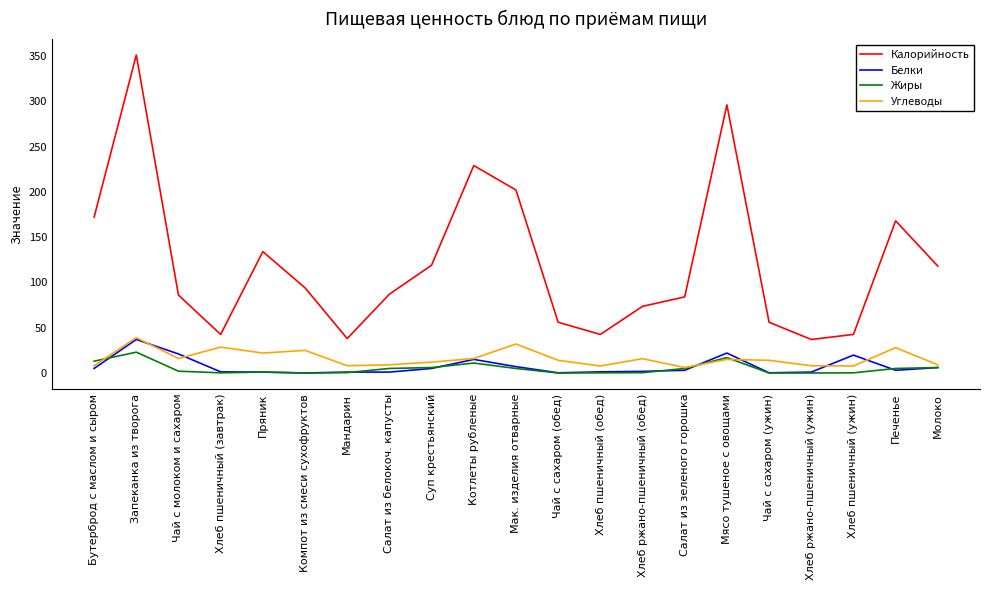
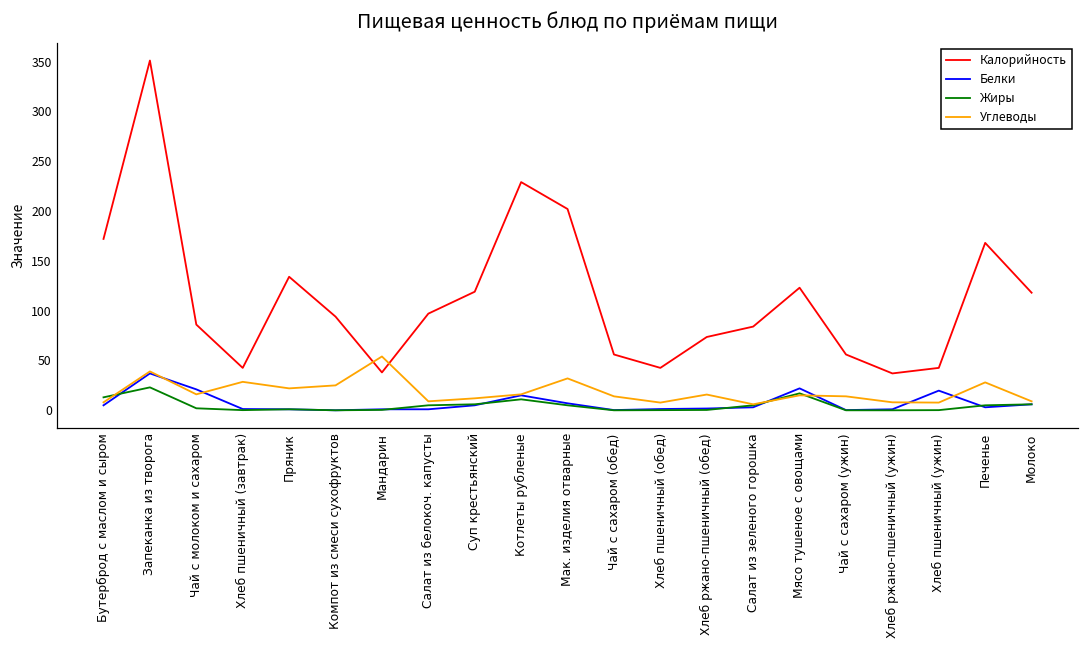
  {
    "Калорийность": {
      "Бутерброд с маслом и сыром": 170,
      "Запеканка из творога": 350,
      "Чай с молоком и сахаром": 90,
      "Хлеб пшеничный (завтрак)": 40,
      "Пряник": 130,
      "Компот из смеси сухофруктов": 90,
      "Мандарин": 40,
-     "Салат из белокоч. капусты": 90,
+     "Салат из белокоч. капусты": 100,
      "Суп крестьянский": 120,
      "Котлеты рубленые": 230,
      "Мак. изделия отварные": 200,
      "Чай с сахаром (обед)": 60,
      "Хлеб пшеничный (обед)": 40,
      "Хлеб ржано-пшеничный (обед)": 70,
      "Салат из зеленого горошка": 80,
-     "Мясо тушеное с овощами": 300,
+     "Мясо тушеное с овощами": 120,
      "Чай с сахаром (ужин)": 60,
      "Хлеб ржано-пшеничный (ужин)": 40,
      "Хлеб пшеничный (ужин)": 40,
      "Печенье": 170,
      "Молоко": 120
    },
    "Белки": {
      "Бутерброд с маслом и сыром": 10,
      "Чай с молоком и сахаром": 20,
      "Салат из белокоч. капусты": 0,
      "Мясо тушеное с овощами": 20,
      "Хлеб пшеничный (ужин)": 20
    },
    "Жиры": {
      "Бутерброд с маслом и сыром": 10,
      "Запеканка из творога": 20,
      "Чай с молоком и сахаром": 0,
      "Салат из белокоч. капусты": 10,
      "Котлеты рубленые": 10,
      "Хлеб пшеничный (ужин)": 0
    },
    "Углеводы": {
      "Бутерброд с маслом и сыром": 10,
      "Чай с молоком и сахаром": 20,
      "Хлеб пшеничный (завтрак)": 30,
      "Пряник": 20,
      "Компот из смеси сухофруктов": 30,
-     "Мандарин": 10,
+     "Мандарин": 50,
      "Салат из белокоч. капусты": 10,
      "Суп крестьянский": 10,
      "Мак. изделия отварные": 30,
      "Чай с сахаром (обед)": 10,
      "Хлеб пшеничный (обед)": 10,
      "Хлеб ржано-пшеничный (обед)": 20,
      "Чай с сахаром (ужин)": 10,
      "Хлеб ржано-пшеничный (ужин)": 10,
      "Хлеб пшеничный (ужин)": 10,
      "Печенье": 30,
      "Молоко": 10
    }
  }
